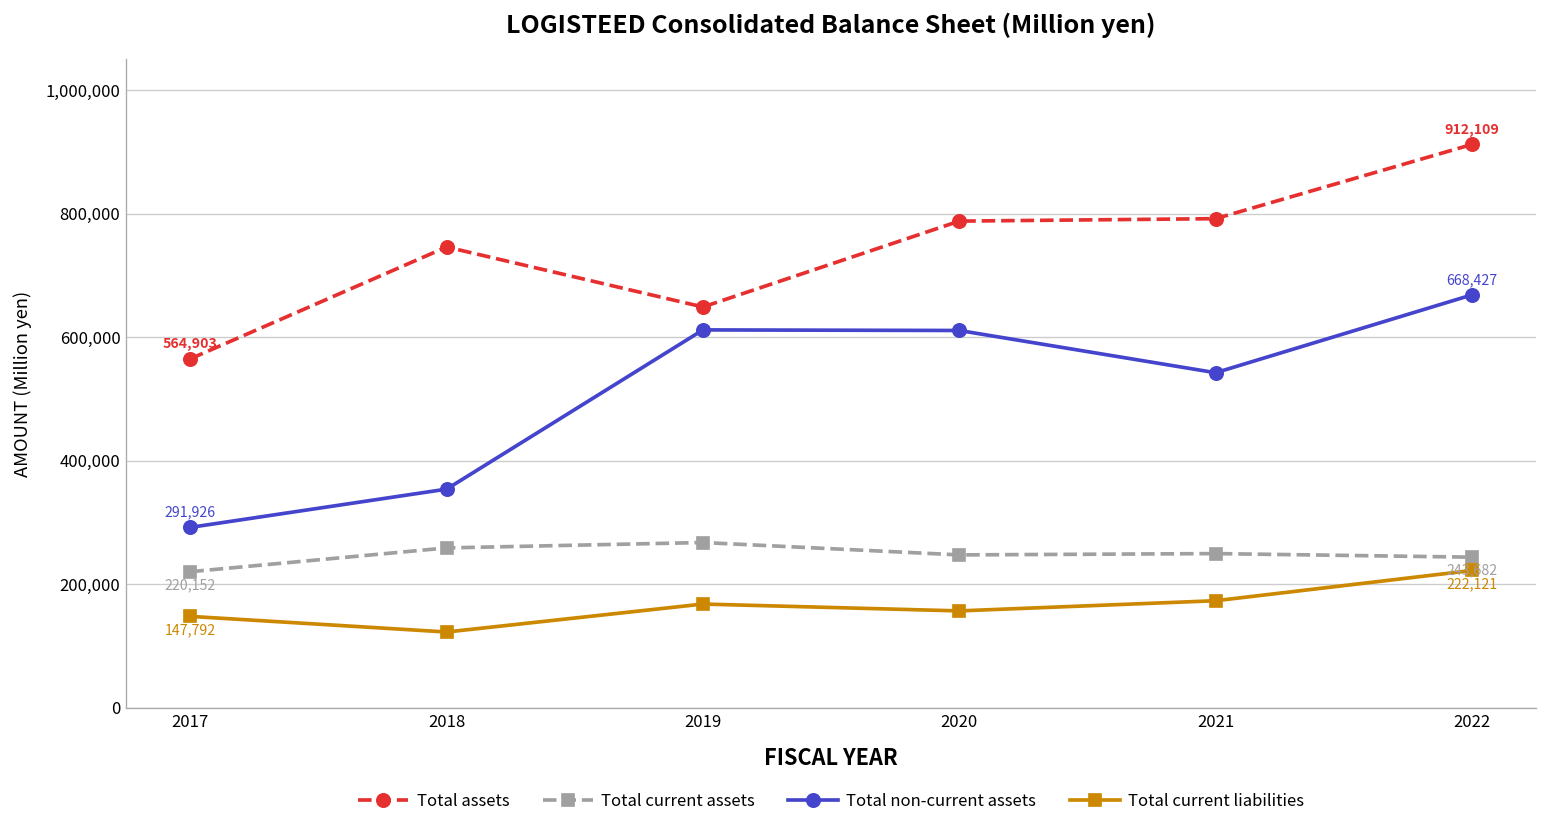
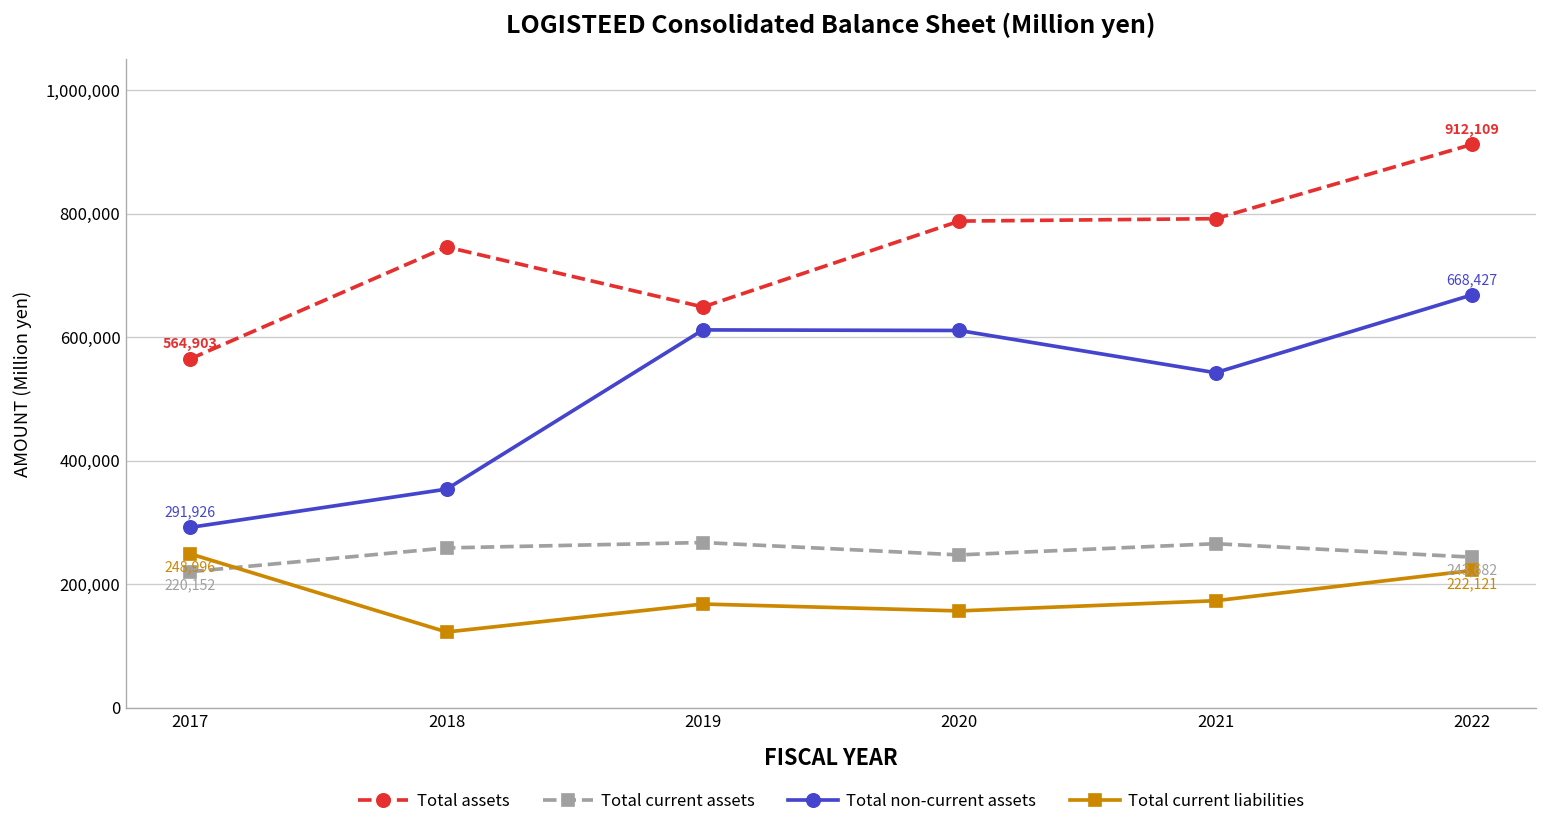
  {
    "Total assets": {
      "2017": "564,903",
      "2022": "912,109"
    },
    "Total current assets": {
      "2018": "260,000",
      "2019": "270,000",
      "2020": "250,000",
-     "2021": "250,000"
+     "2021": "270,000"
    },
    "Total non-current assets": {
      "2017": "291,926",
      "2022": "668,427"
    },
    "Total current liabilities": {
-     "2017": "147,792"
+     "2017": "248,996"
    }
  }
